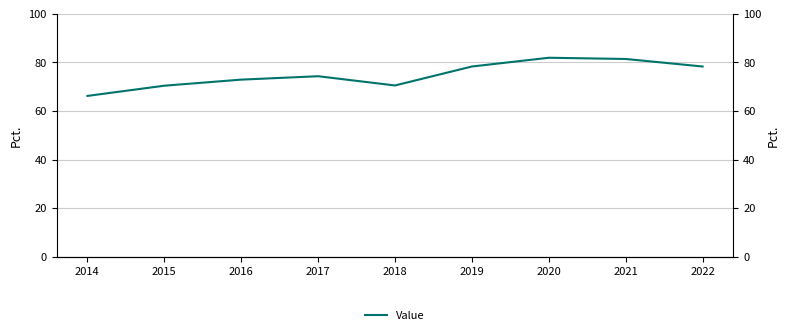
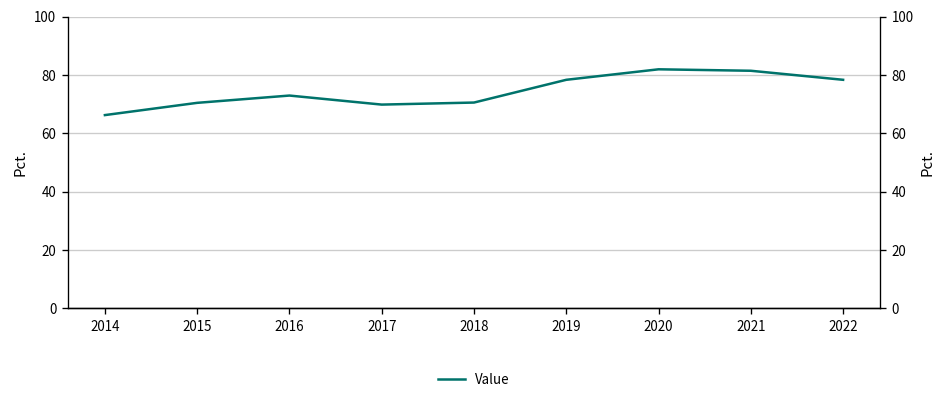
  {
    "2014": 66,
    "2015": 70,
    "2016": 73,
-   "2017": 74,
+   "2017": 70,
    "2018": 71,
    "2019": 78,
    "2020": 82,
    "2021": 81,
    "2022": 78
  }
